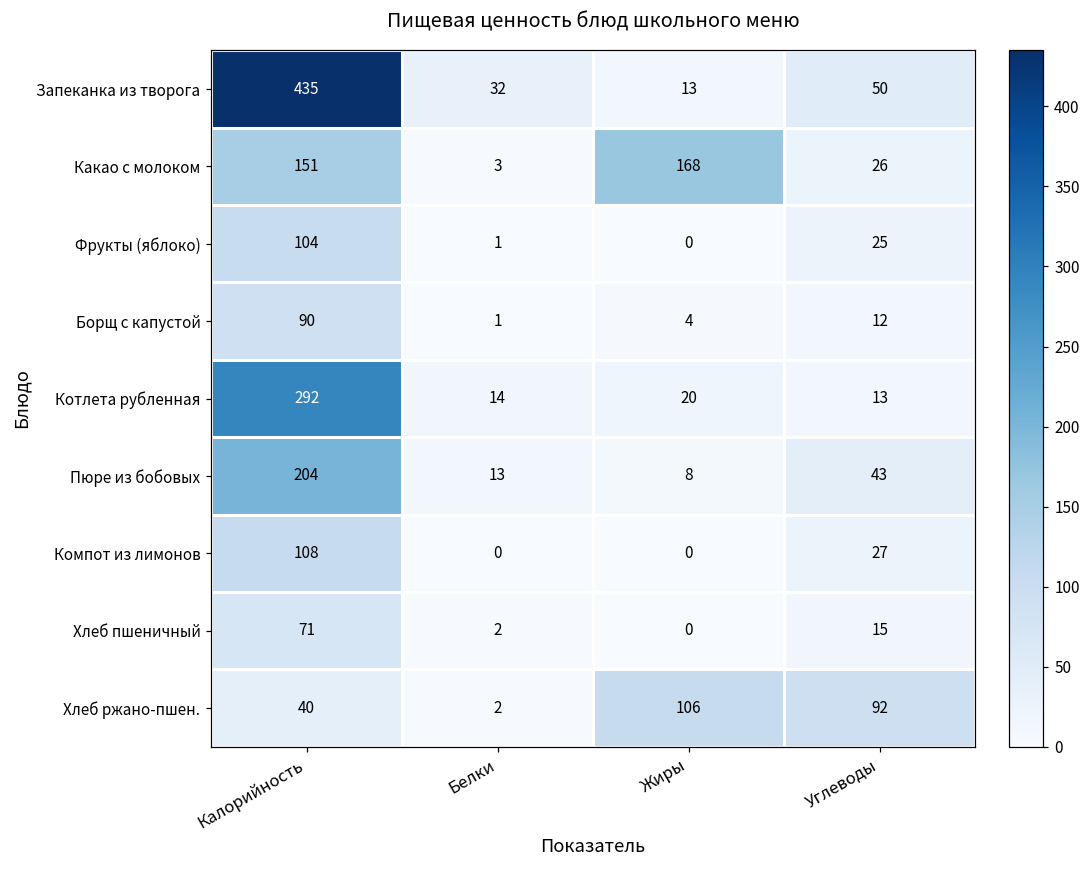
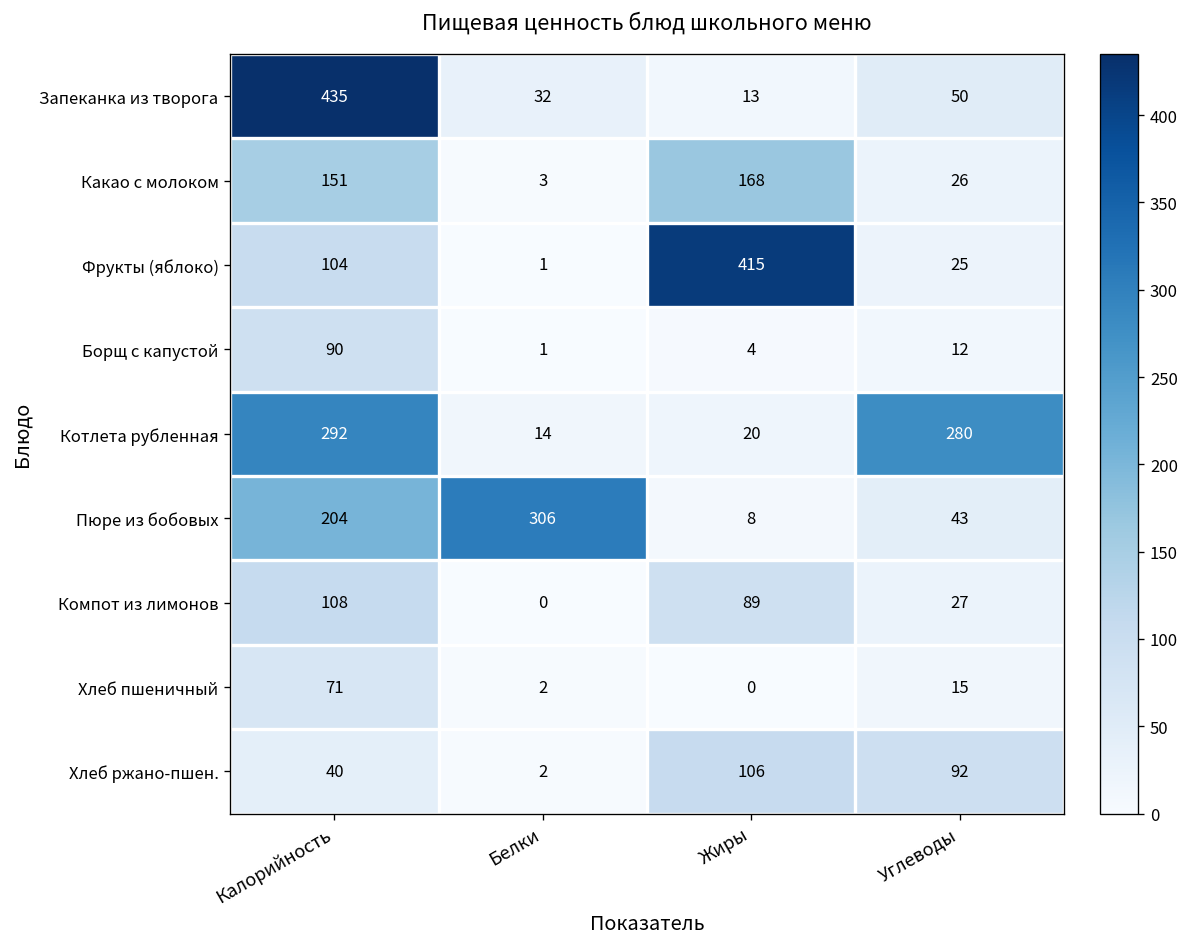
  {
    "Запеканка из творога": {
      "Калорийность": 435,
      "Белки": 32,
      "Жиры": 13,
      "Углеводы": 50
    },
    "Какао с молоком": {
      "Калорийность": 151,
      "Белки": 3,
      "Жиры": 168,
      "Углеводы": 26
    },
    "Фрукты (яблоко)": {
      "Калорийность": 104,
      "Белки": 1,
-     "Жиры": 0,
+     "Жиры": 415,
      "Углеводы": 25
    },
    "Борщ с капустой": {
      "Калорийность": 90,
      "Белки": 1,
      "Жиры": 4,
      "Углеводы": 12
    },
    "Котлета рубленная": {
      "Калорийность": 292,
      "Белки": 14,
      "Жиры": 20,
-     "Углеводы": 13
+     "Углеводы": 280
    },
    "Пюре из бобовых": {
      "Калорийность": 204,
-     "Белки": 13,
+     "Белки": 306,
      "Жиры": 8,
      "Углеводы": 43
    },
    "Компот из лимонов": {
      "Калорийность": 108,
      "Белки": 0,
-     "Жиры": 0,
+     "Жиры": 89,
      "Углеводы": 27
    },
    "Хлеб пшеничный": {
      "Калорийность": 71,
      "Белки": 2,
      "Жиры": 0,
      "Углеводы": 15
    },
    "Хлеб ржано-пшен.": {
      "Калорийность": 40,
      "Белки": 2,
      "Жиры": 106,
      "Углеводы": 92
    }
  }
